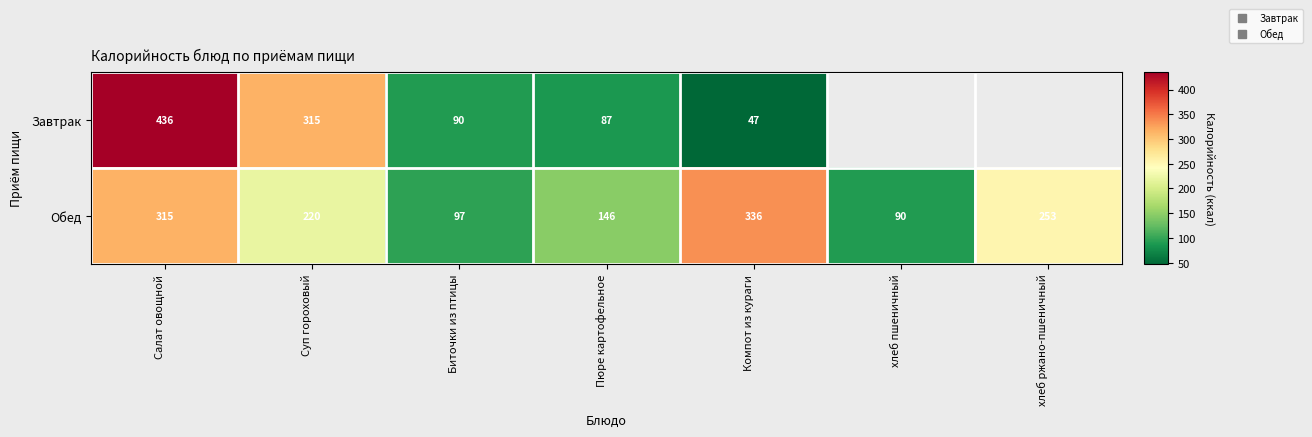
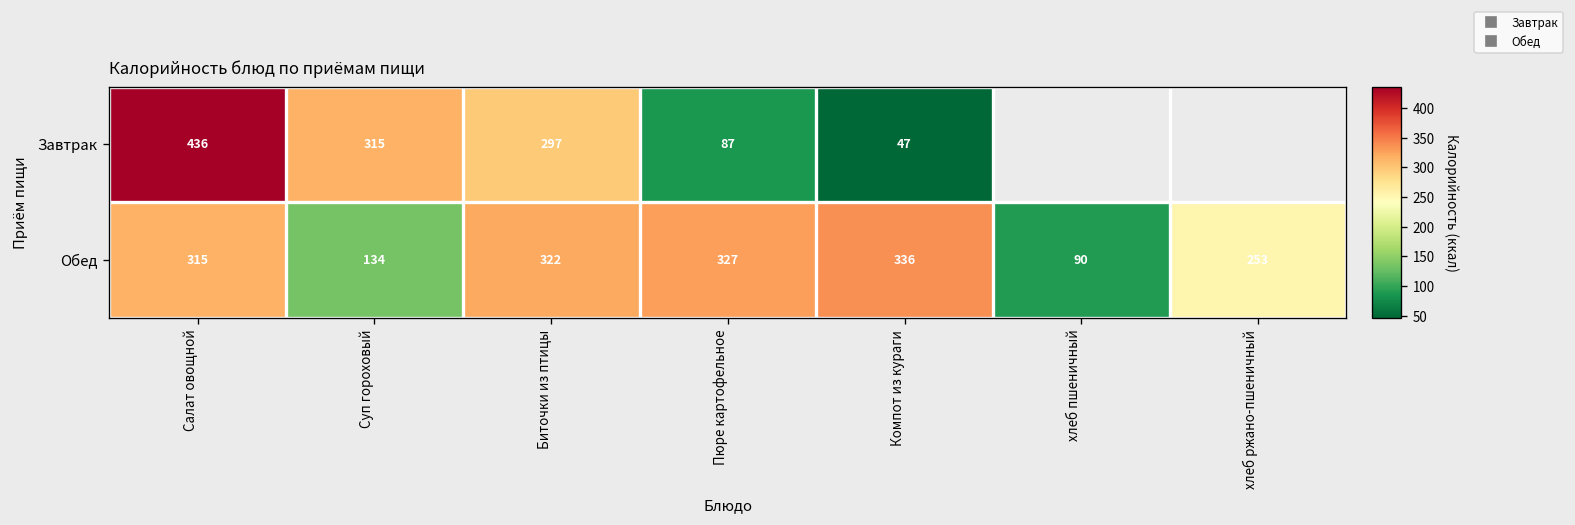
  {
    "Завтрак": {
      "Салат овощной": 436,
      "Суп гороховый": 315,
-     "Биточки из птицы": 90,
+     "Биточки из птицы": 297,
      "Пюре картофельное": 87,
      "Компот из кураги": 47
    },
    "Обед": {
      "Салат овощной": 315,
-     "Суп гороховый": 220,
-     "Биточки из птицы": 97,
-     "Пюре картофельное": 146,
+     "Суп гороховый": 134,
+     "Биточки из птицы": 322,
+     "Пюре картофельное": 327,
      "Компот из кураги": 336,
      "хлеб пшеничный": 90,
      "хлеб ржано-пшеничный": 253
    }
  }
